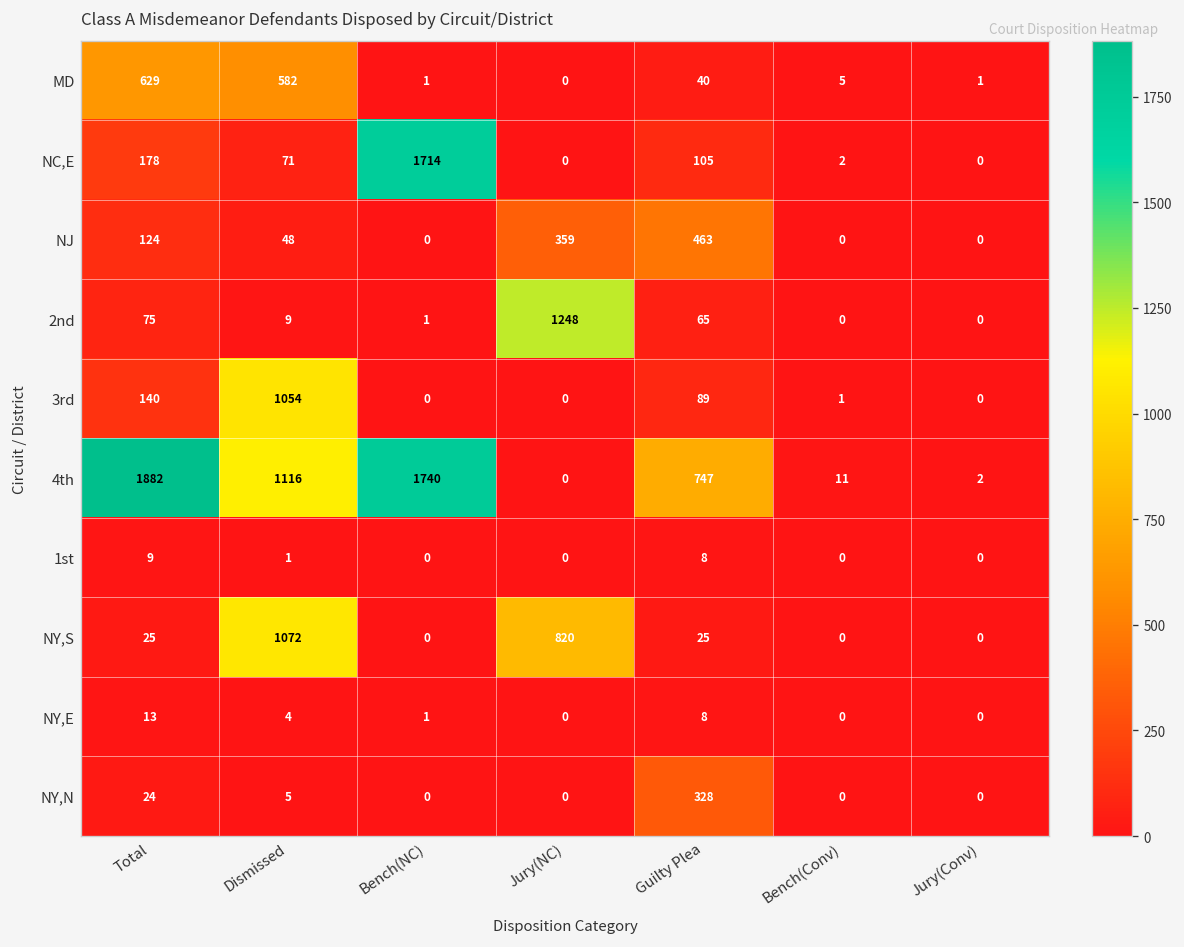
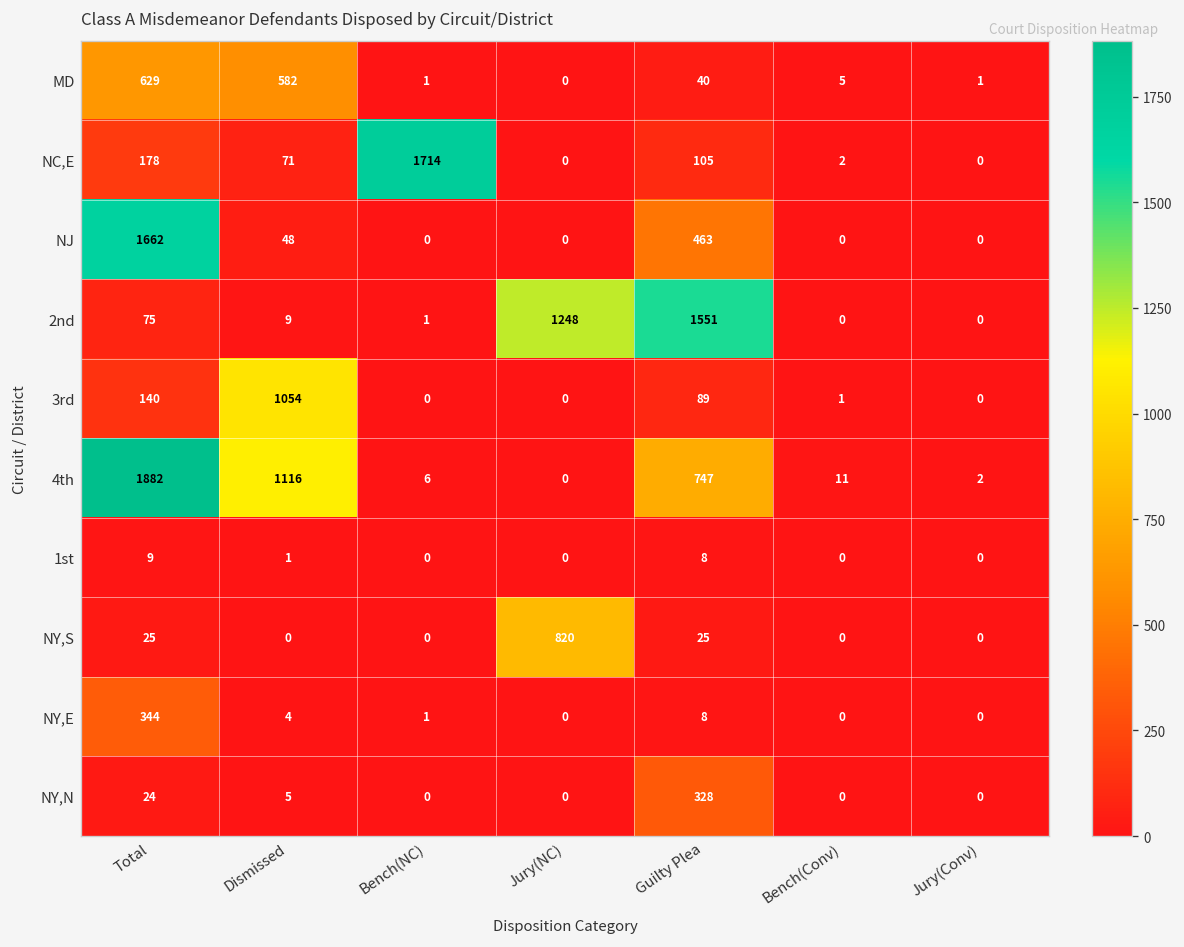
  {
    "MD": {
      "Total": 629,
      "Dismissed": 582,
      "Bench(NC)": 1,
      "Jury(NC)": 0,
      "Guilty Plea": 40,
      "Bench(Conv)": 5,
      "Jury(Conv)": 1
    },
    "NC,E": {
      "Total": 178,
      "Dismissed": 71,
      "Bench(NC)": 1714,
      "Jury(NC)": 0,
      "Guilty Plea": 105,
      "Bench(Conv)": 2,
      "Jury(Conv)": 0
    },
    "NJ": {
-     "Total": 124,
+     "Total": 1662,
      "Dismissed": 48,
      "Bench(NC)": 0,
-     "Jury(NC)": 359,
+     "Jury(NC)": 0,
      "Guilty Plea": 463,
      "Bench(Conv)": 0,
      "Jury(Conv)": 0
    },
    "2nd": {
      "Total": 75,
      "Dismissed": 9,
      "Bench(NC)": 1,
      "Jury(NC)": 1248,
-     "Guilty Plea": 65,
+     "Guilty Plea": 1551,
      "Bench(Conv)": 0,
      "Jury(Conv)": 0
    },
    "3rd": {
      "Total": 140,
      "Dismissed": 1054,
      "Bench(NC)": 0,
      "Jury(NC)": 0,
      "Guilty Plea": 89,
      "Bench(Conv)": 1,
      "Jury(Conv)": 0
    },
    "4th": {
      "Total": 1882,
      "Dismissed": 1116,
-     "Bench(NC)": 1740,
+     "Bench(NC)": 6,
      "Jury(NC)": 0,
      "Guilty Plea": 747,
      "Bench(Conv)": 11,
      "Jury(Conv)": 2
    },
    "1st": {
      "Total": 9,
      "Dismissed": 1,
      "Bench(NC)": 0,
      "Jury(NC)": 0,
      "Guilty Plea": 8,
      "Bench(Conv)": 0,
      "Jury(Conv)": 0
    },
    "NY,S": {
      "Total": 25,
-     "Dismissed": 1072,
+     "Dismissed": 0,
      "Bench(NC)": 0,
      "Jury(NC)": 820,
      "Guilty Plea": 25,
      "Bench(Conv)": 0,
      "Jury(Conv)": 0
    },
    "NY,E": {
-     "Total": 13,
+     "Total": 344,
      "Dismissed": 4,
      "Bench(NC)": 1,
      "Jury(NC)": 0,
      "Guilty Plea": 8,
      "Bench(Conv)": 0,
      "Jury(Conv)": 0
    },
    "NY,N": {
      "Total": 24,
      "Dismissed": 5,
      "Bench(NC)": 0,
      "Jury(NC)": 0,
      "Guilty Plea": 328,
      "Bench(Conv)": 0,
      "Jury(Conv)": 0
    }
  }
